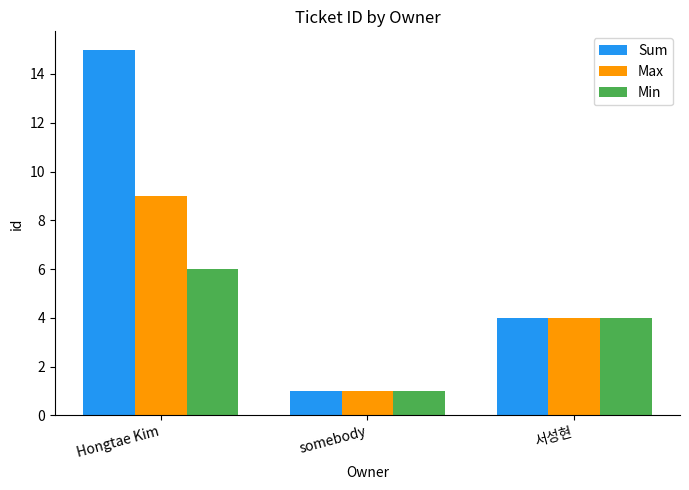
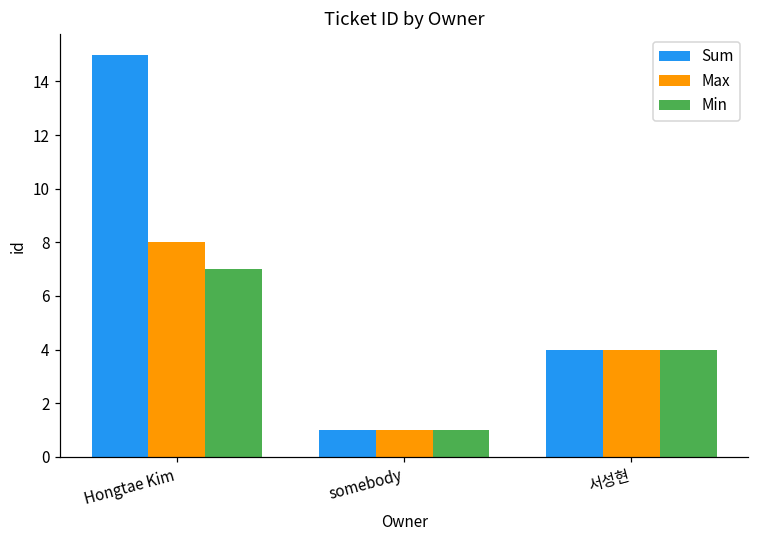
  {
    "Sum": {
      "Hongtae Kim": 15,
      "somebody": 1,
      "서성현": 4
    },
    "Max": {
-     "Hongtae Kim": 9,
+     "Hongtae Kim": 8,
      "somebody": 1,
      "서성현": 4
    },
    "Min": {
-     "Hongtae Kim": 6,
+     "Hongtae Kim": 7,
      "somebody": 1,
      "서성현": 4
    }
  }
